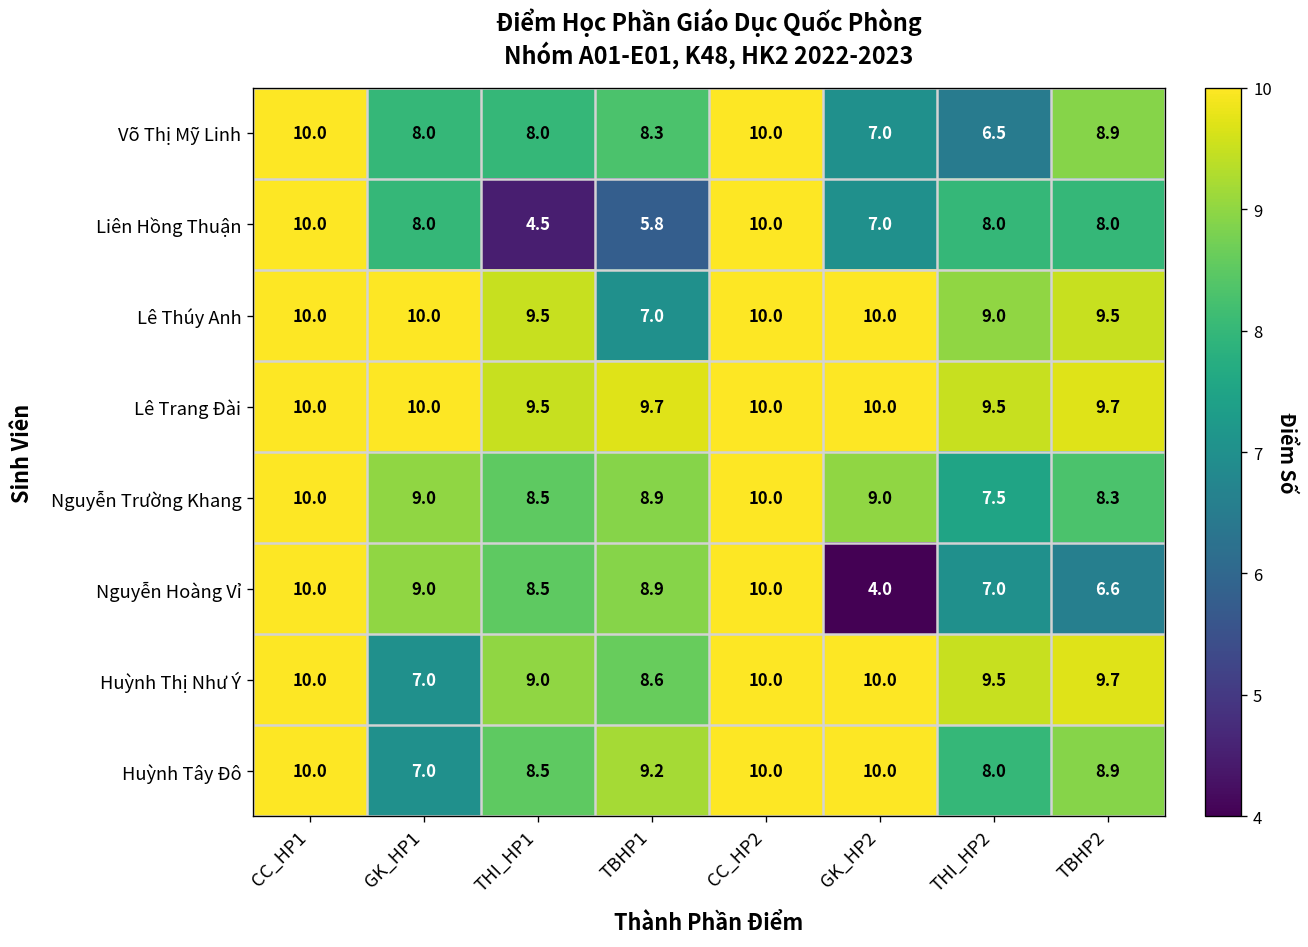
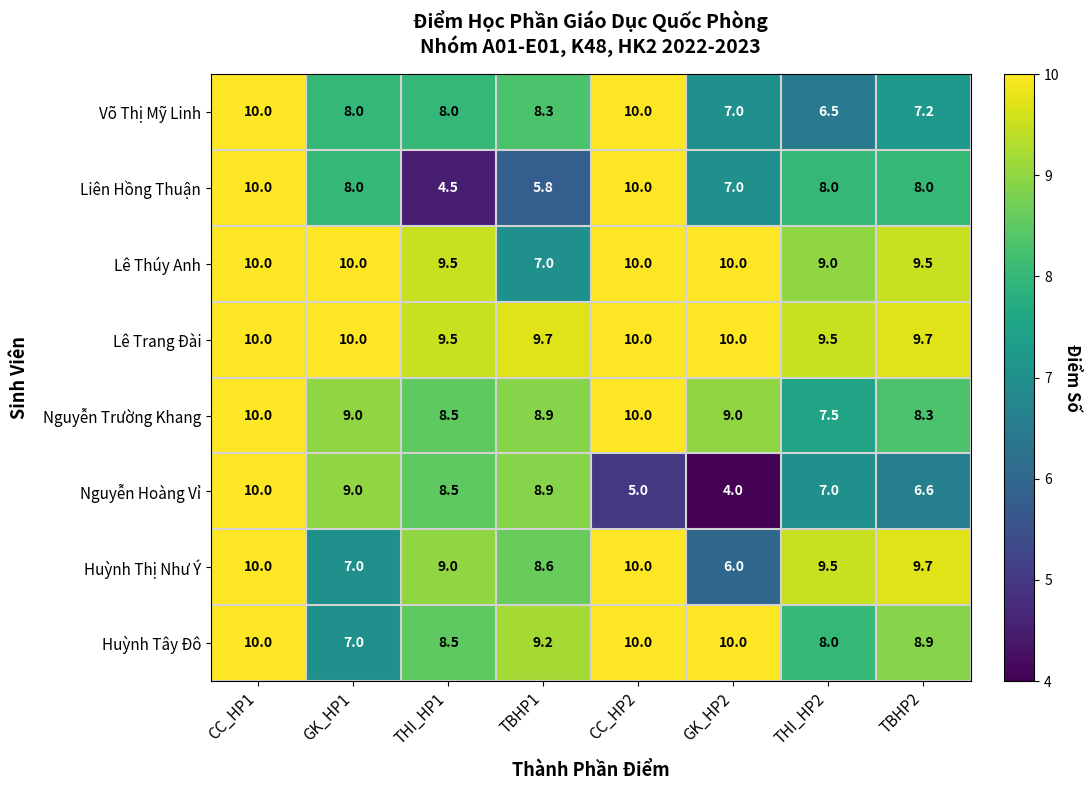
  {
    "Võ Thị Mỹ Linh": {
      "CC_HP1": 10.0,
      "GK_HP1": 8.0,
      "THI_HP1": 8.0,
      "TBHP1": 8.3,
      "CC_HP2": 10.0,
      "GK_HP2": 7.0,
      "THI_HP2": 6.5,
-     "TBHP2": 8.9
+     "TBHP2": 7.2
    },
    "Liên Hồng Thuận": {
      "CC_HP1": 10.0,
      "GK_HP1": 8.0,
      "THI_HP1": 4.5,
      "TBHP1": 5.8,
      "CC_HP2": 10.0,
      "GK_HP2": 7.0,
      "THI_HP2": 8.0,
      "TBHP2": 8.0
    },
    "Lê Thúy Anh": {
      "CC_HP1": 10.0,
      "GK_HP1": 10.0,
      "THI_HP1": 9.5,
      "TBHP1": 7.0,
      "CC_HP2": 10.0,
      "GK_HP2": 10.0,
      "THI_HP2": 9.0,
      "TBHP2": 9.5
    },
    "Lê Trang Đài": {
      "CC_HP1": 10.0,
      "GK_HP1": 10.0,
      "THI_HP1": 9.5,
      "TBHP1": 9.7,
      "CC_HP2": 10.0,
      "GK_HP2": 10.0,
      "THI_HP2": 9.5,
      "TBHP2": 9.7
    },
    "Nguyễn Trường Khang": {
      "CC_HP1": 10.0,
      "GK_HP1": 9.0,
      "THI_HP1": 8.5,
      "TBHP1": 8.9,
      "CC_HP2": 10.0,
      "GK_HP2": 9.0,
      "THI_HP2": 7.5,
      "TBHP2": 8.3
    },
    "Nguyễn Hoàng Vỉ": {
      "CC_HP1": 10.0,
      "GK_HP1": 9.0,
      "THI_HP1": 8.5,
      "TBHP1": 8.9,
-     "CC_HP2": 10.0,
+     "CC_HP2": 5.0,
      "GK_HP2": 4.0,
      "THI_HP2": 7.0,
      "TBHP2": 6.6
    },
    "Huỳnh Thị Như Ý": {
      "CC_HP1": 10.0,
      "GK_HP1": 7.0,
      "THI_HP1": 9.0,
      "TBHP1": 8.6,
      "CC_HP2": 10.0,
-     "GK_HP2": 10.0,
+     "GK_HP2": 6.0,
      "THI_HP2": 9.5,
      "TBHP2": 9.7
    },
    "Huỳnh Tây Đô": {
      "CC_HP1": 10.0,
      "GK_HP1": 7.0,
      "THI_HP1": 8.5,
      "TBHP1": 9.2,
      "CC_HP2": 10.0,
      "GK_HP2": 10.0,
      "THI_HP2": 8.0,
      "TBHP2": 8.9
    }
  }
